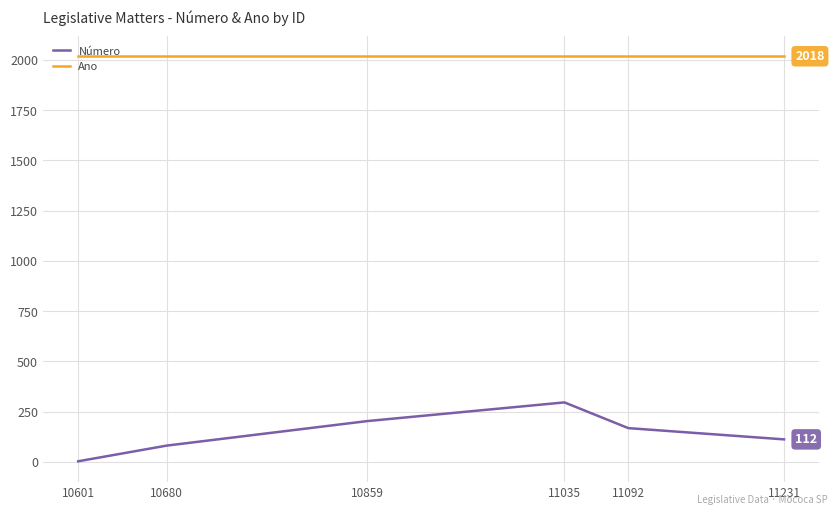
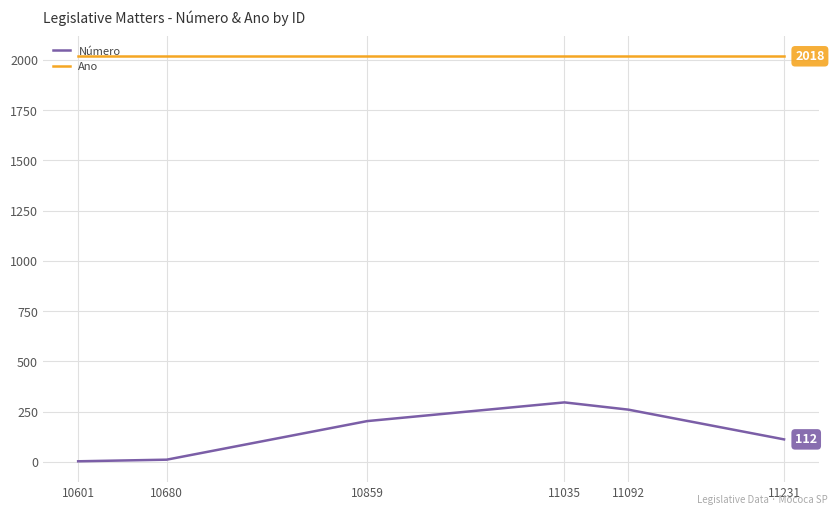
  {
    "Número": {
      "10601": 0,
-     "10680": 80,
+     "10680": 10,
      "10859": 200,
      "11035": 300,
-     "11092": 170
+     "11092": 260
    },
    "Ano": {
      "10601": 2020,
      "10680": 2020,
      "10859": 2020,
      "11035": 2020,
      "11092": 2020
    }
  }
